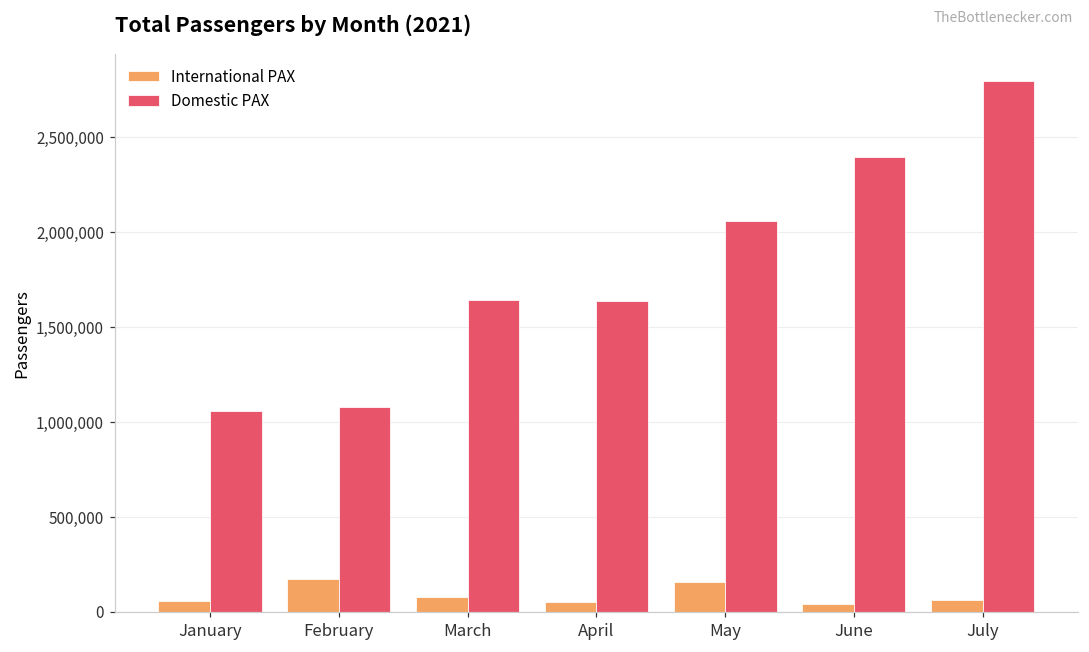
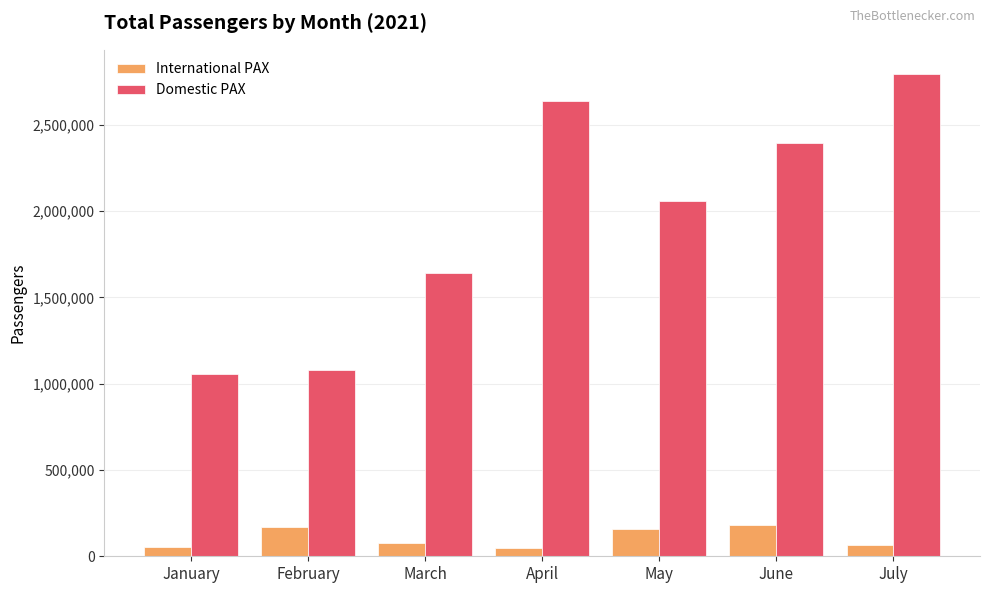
  {
    "International PAX": {
      "January": "60,000",
      "February": "170,000",
      "March": "80,000",
      "April": "50,000",
      "May": "160,000",
-     "June": "40,000",
+     "June": "180,000",
      "July": "60,000"
    },
    "Domestic PAX": {
      "January": "1,050,000",
      "February": "1,080,000",
      "March": "1,640,000",
-     "April": "1,630,000",
+     "April": "2,640,000",
      "May": "2,060,000",
      "June": "2,400,000",
      "July": "2,800,000"
    }
  }
